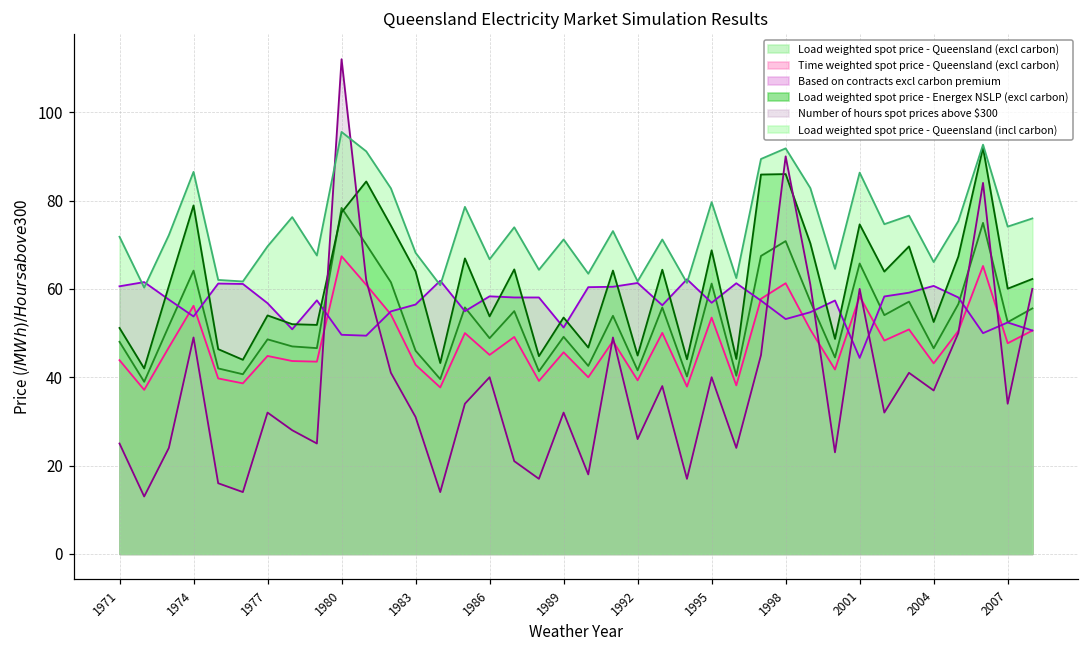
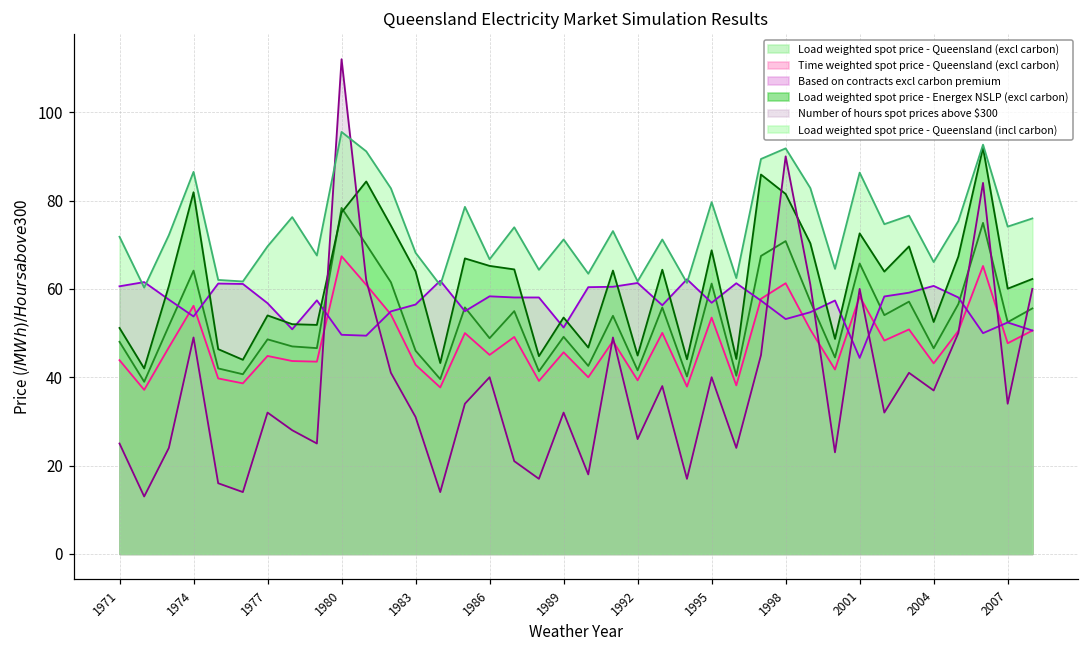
  {
    "Load weighted spot price - Energex NSLP (excl carbon)": {
      "1971": 51,
-     "1974": 79,
+     "1974": 82,
      "1977": 54,
      "1980": 77,
      "1983": 64,
-     "1986": 54,
+     "1986": 65,
      "1989": 54,
      "1992": 45,
      "1995": 69,
-     "1998": 86,
-     "2001": 75,
+     "1998": 81,
+     "2001": 73,
      "2004": 53,
      "2007": 60
    }
  }
